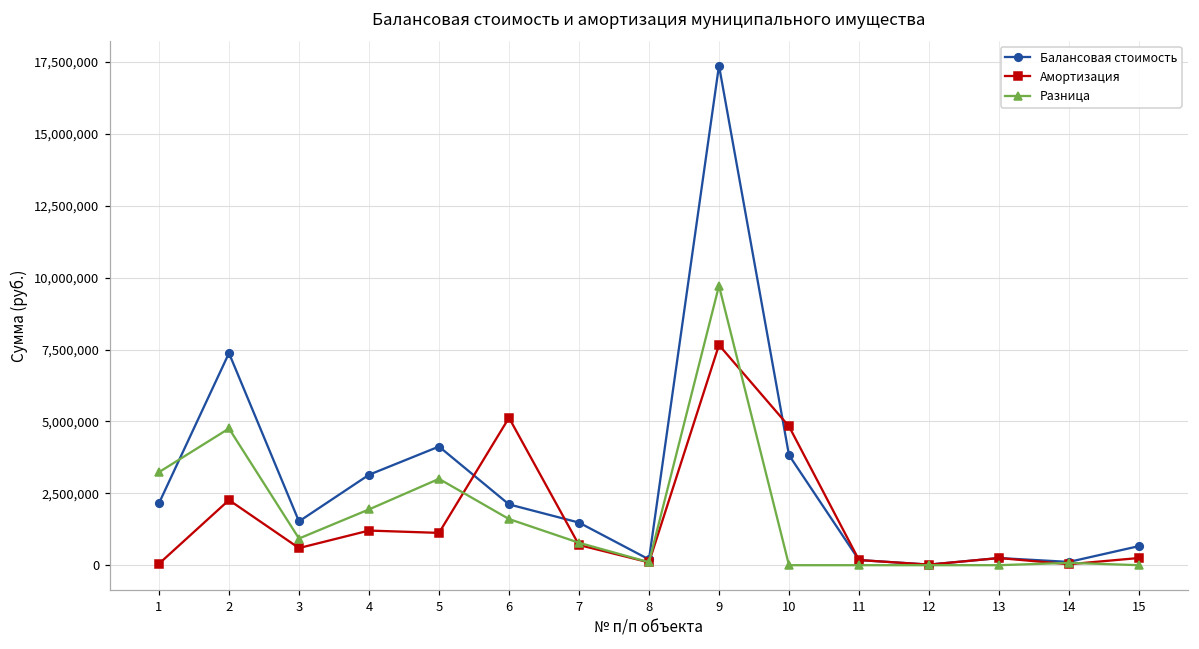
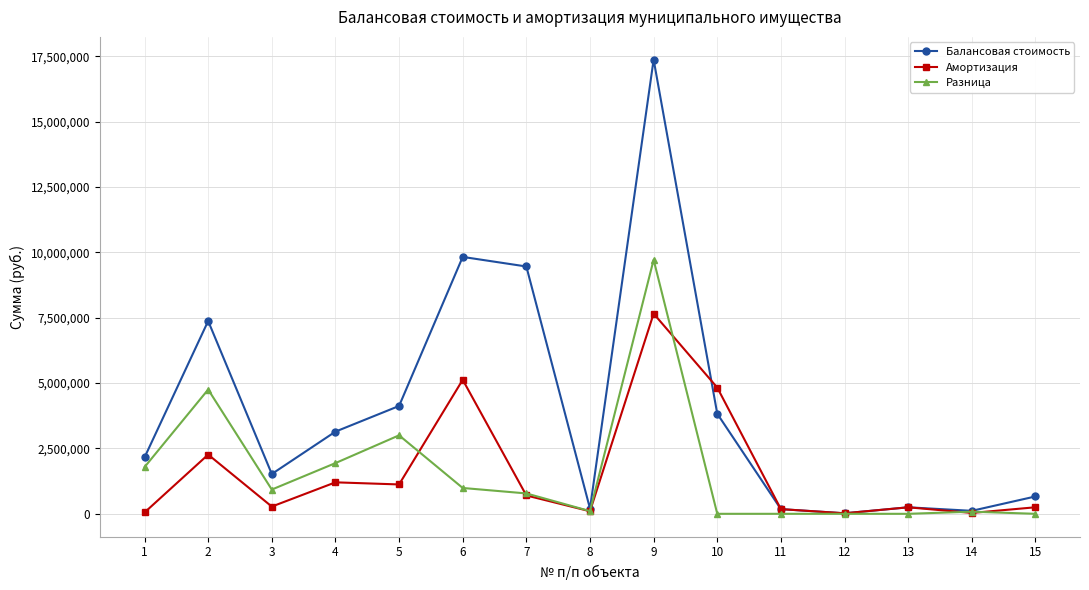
  {
    "Балансовая стоимость": {
      "1": "2,200,000",
      "2": "7,400,000",
      "3": "1,500,000",
      "4": "3,100,000",
      "5": "4,100,000",
-     "6": "2,100,000",
-     "7": "1,500,000",
+     "6": "9,800,000",
+     "7": "9,500,000",
      "9": "17,400,000",
      "10": "3,800,000",
      "15": "700,000"
    },
    "Амортизация": {
      "1": "100,000",
      "2": "2,300,000",
-     "3": "600,000",
+     "3": "300,000",
      "4": "1,200,000",
      "5": "1,100,000",
      "6": "5,100,000",
      "9": "7,700,000",
      "10": "4,800,000",
      "15": "200,000"
    },
    "Разница": {
-     "1": "3,200,000",
+     "1": "1,800,000",
      "2": "4,800,000",
      "3": "900,000",
      "4": "1,900,000",
      "5": "3,000,000",
-     "6": "1,600,000",
+     "6": "1,000,000",
      "9": "9,700,000",
      "10": "0",
      "11": "0",
      "13": "0",
      "15": "0"
    }
  }
